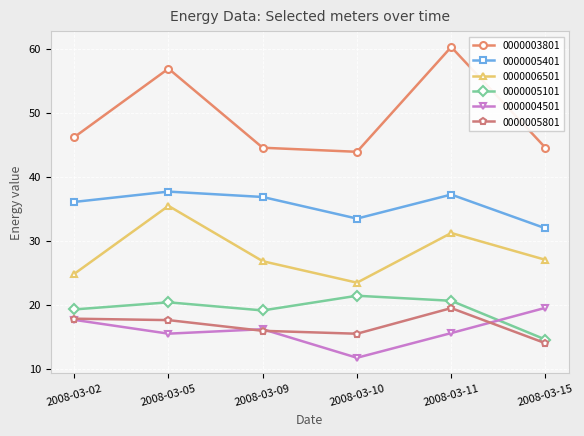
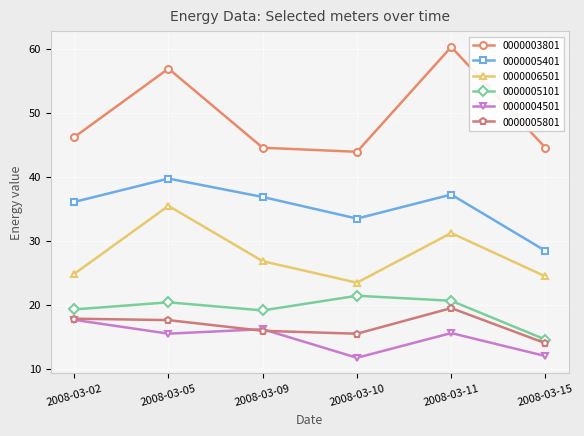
  {
    "0000005401": {
      "2008-03-02": 36,
-     "2008-03-05": 38,
+     "2008-03-05": 40,
      "2008-03-09": 37,
      "2008-03-10": 33,
      "2008-03-11": 37,
-     "2008-03-15": 32
+     "2008-03-15": 28
    },
    "0000006501": {
      "2008-03-02": 25,
      "2008-03-05": 35,
      "2008-03-09": 27,
      "2008-03-10": 23,
      "2008-03-11": 31,
-     "2008-03-15": 27
+     "2008-03-15": 24
    },
    "0000005101": {
      "2008-03-02": 19,
      "2008-03-05": 20,
      "2008-03-09": 19,
      "2008-03-10": 21,
      "2008-03-11": 21,
      "2008-03-15": 15
    },
    "0000004501": {
      "2008-03-05": 15,
      "2008-03-10": 12,
      "2008-03-11": 16,
-     "2008-03-15": 20
+     "2008-03-15": 12
    }
  }
